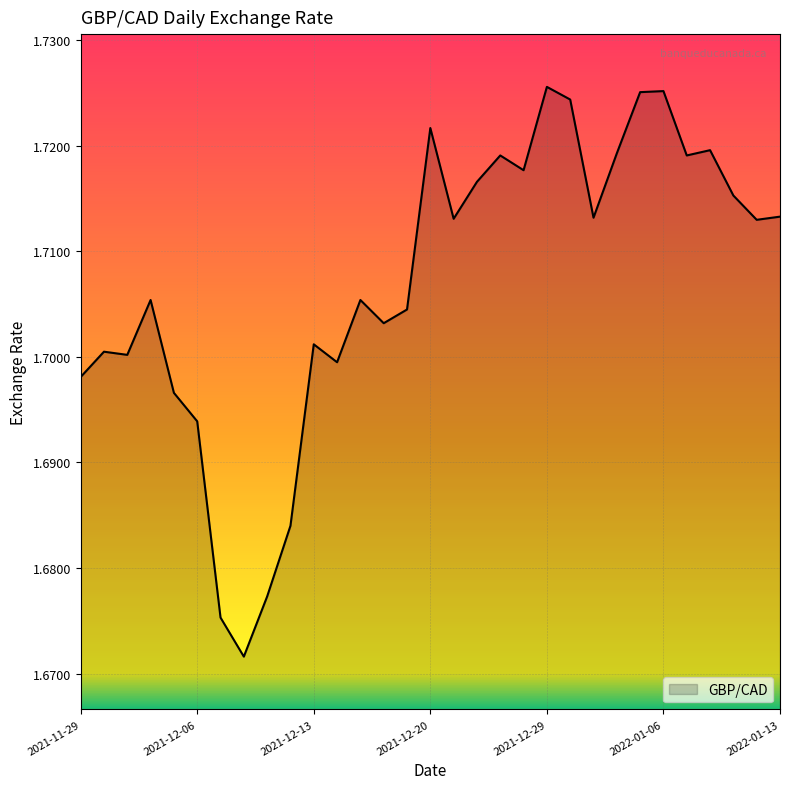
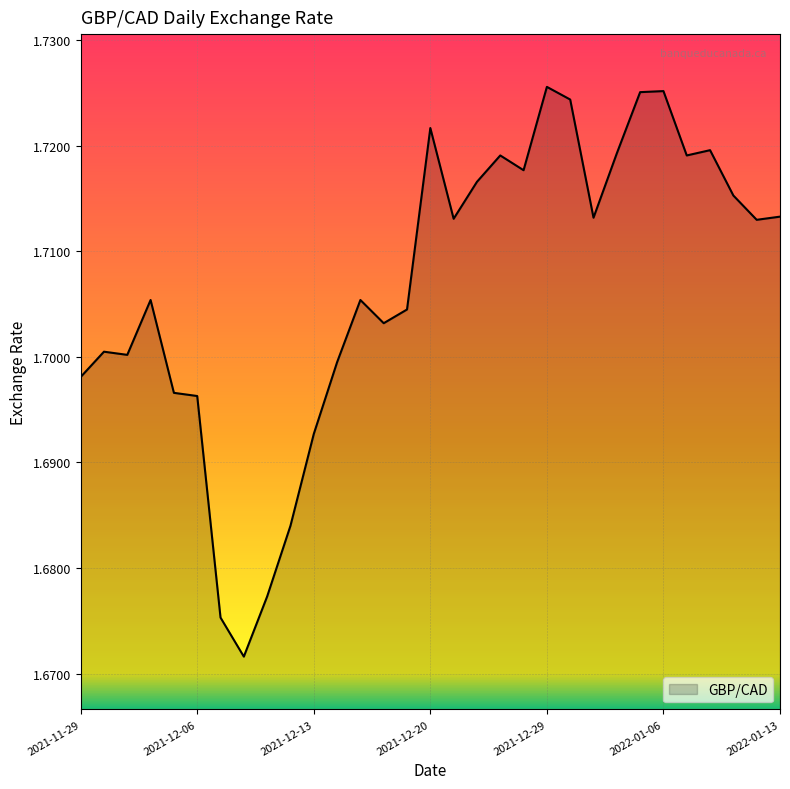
  {
    "2021-11-29": 1.6981,
-   "2021-12-06": 1.6939,
-   "2021-12-13": 1.7012,
+   "2021-12-06": 1.6963,
+   "2021-12-13": 1.6927,
    "2021-12-20": 1.7217,
    "2021-12-29": 1.7256,
    "2022-01-06": 1.7252,
    "2022-01-13": 1.7133
  }
